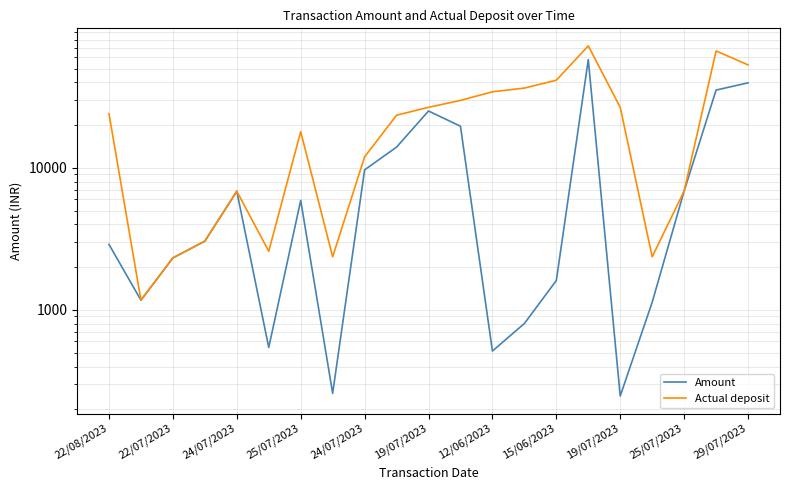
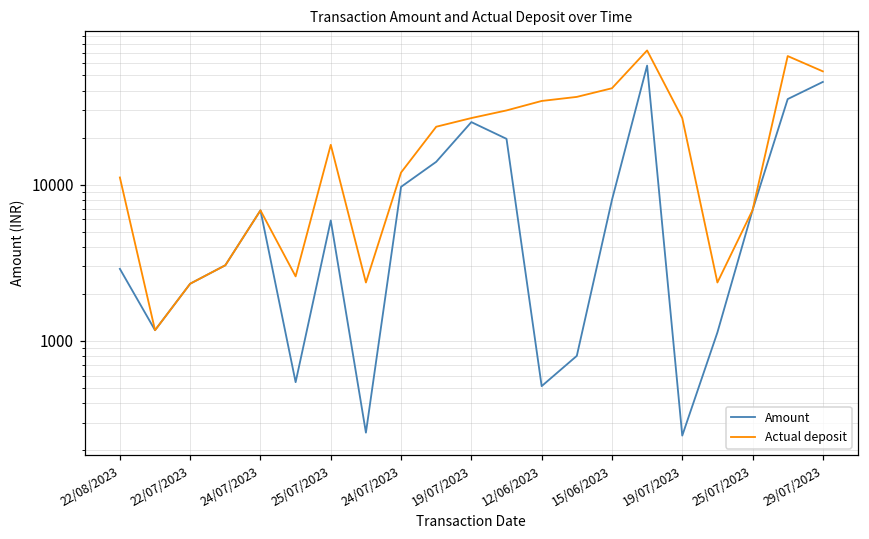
  {
    "Amount": {
      "22/08/2023": 2900,
      "12/06/2023": 510,
-     "15/06/2023": 1600,
-     "29/07/2023": 40000
+     "15/06/2023": 8000,
+     "29/07/2023": 45000
    },
    "Actual deposit": {
-     "22/08/2023": 24000,
+     "22/08/2023": 11000,
      "12/06/2023": 34000,
      "15/06/2023": 41000,
      "29/07/2023": 53000
    }
  }
